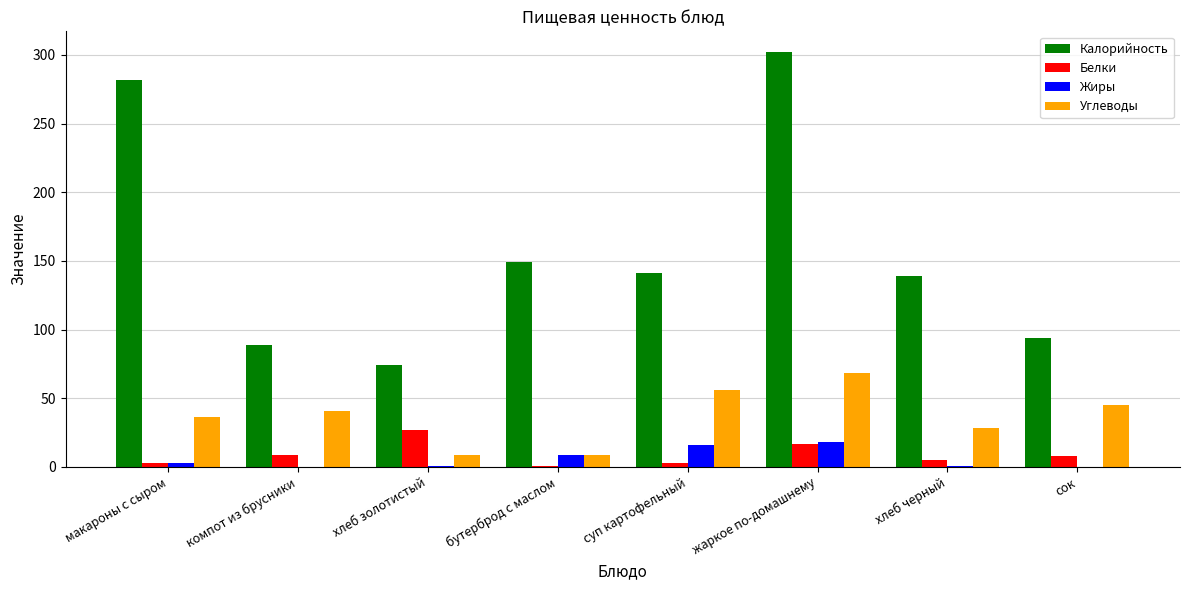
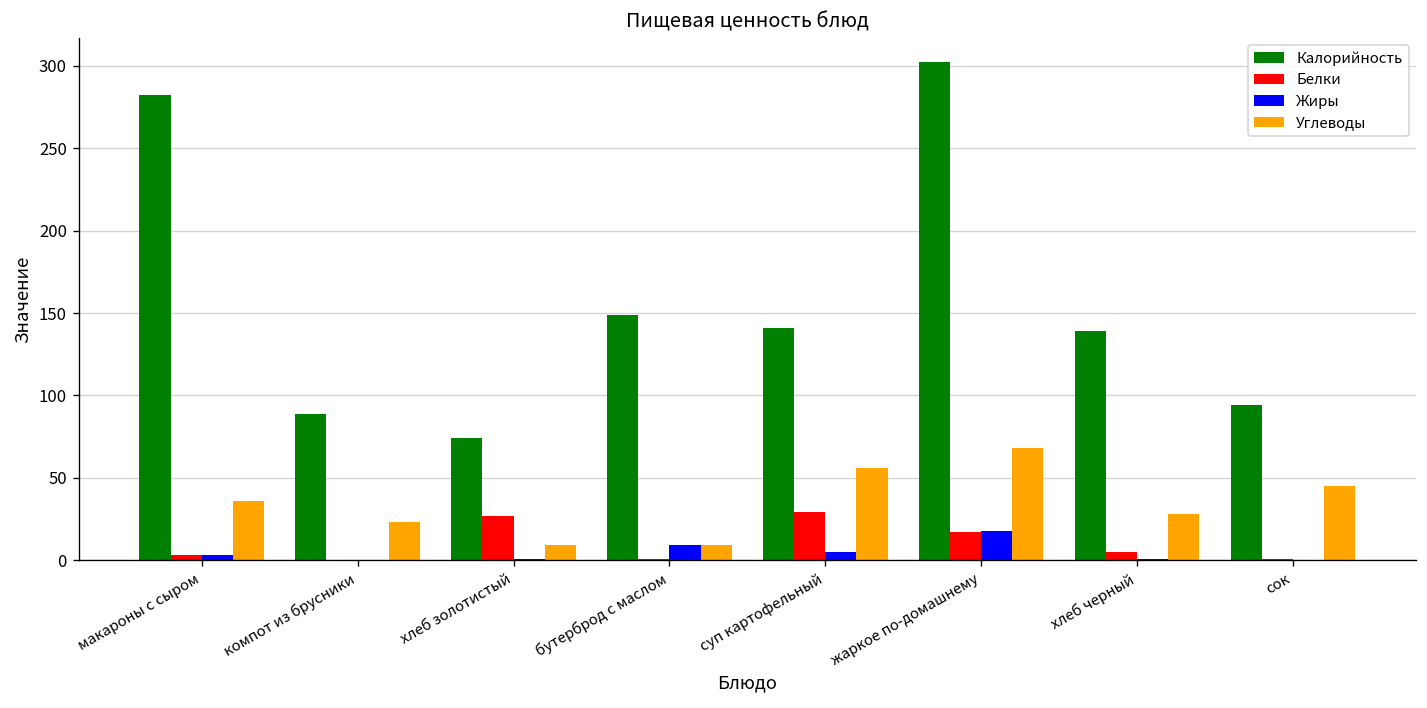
  {
    "Калорийность": {
      "макароны с сыром": 282,
      "компот из брусники": 89,
      "хлеб золотистый": 74,
      "бутерброд с маслом": 149,
      "суп картофельный": 141,
      "жаркое по-домашнему": 302,
      "хлеб черный": 139,
      "сок": 94
    },
    "Белки": {
      "макароны с сыром": 3,
-     "компот из брусники": 9,
+     "компот из брусники": 0,
      "хлеб золотистый": 27,
-     "суп картофельный": 3,
+     "суп картофельный": 29,
      "жаркое по-домашнему": 17,
      "хлеб черный": 5,
-     "сок": 8
+     "сок": 1
    },
    "Жиры": {
      "макароны с сыром": 3,
      "компот из брусники": 0,
      "бутерброд с маслом": 9,
-     "суп картофельный": 16,
+     "суп картофельный": 5,
      "жаркое по-домашнему": 18,
      "сок": 0
    },
    "Углеводы": {
      "макароны с сыром": 36,
-     "компот из брусники": 41,
+     "компот из брусники": 23,
      "хлеб золотистый": 9,
      "бутерброд с маслом": 9,
      "суп картофельный": 56,
      "жаркое по-домашнему": 68,
      "хлеб черный": 28,
      "сок": 45
    }
  }
